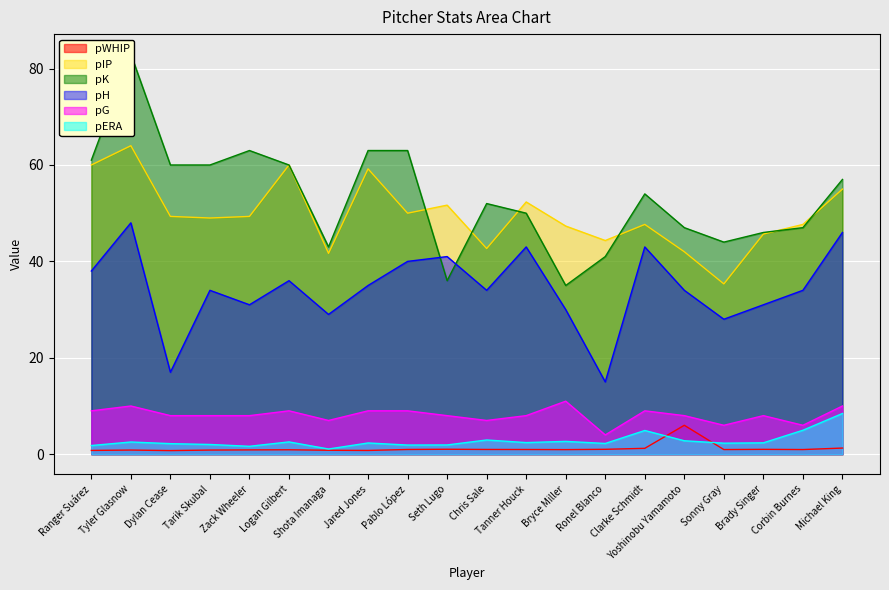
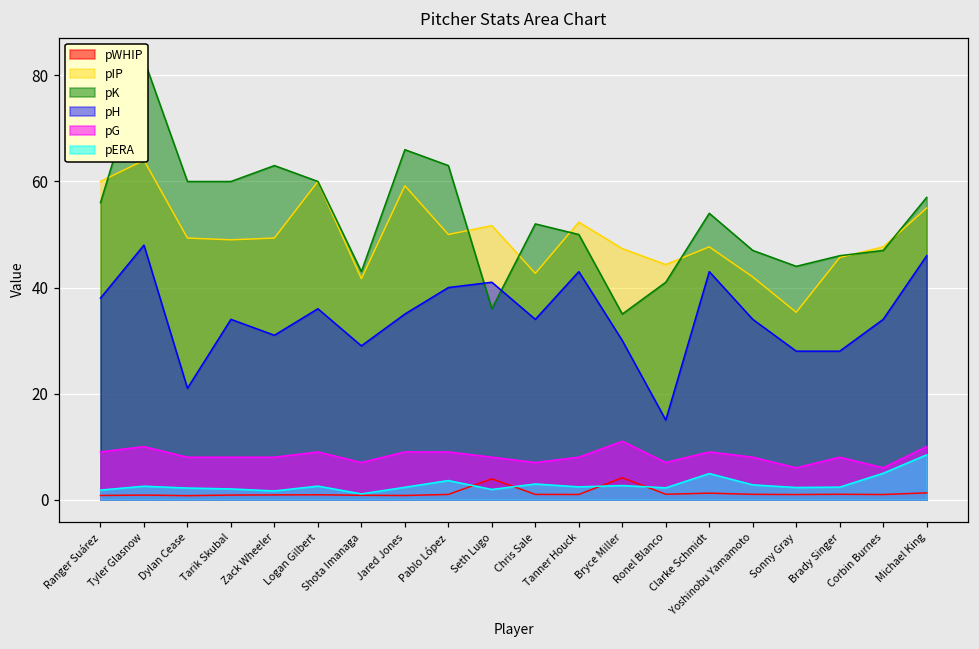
  {
    "pWHIP": {
      "Ranger Suárez": 1,
      "Tyler Glasnow": 1,
      "Dylan Cease": 1,
      "Tarik Skubal": 1,
      "Zack Wheeler": 1,
      "Logan Gilbert": 1,
      "Jared Jones": 1,
      "Pablo López": 1,
-     "Seth Lugo": 1,
+     "Seth Lugo": 4,
      "Chris Sale": 1,
      "Tanner Houck": 1,
-     "Bryce Miller": 1,
+     "Bryce Miller": 4,
      "Ronel Blanco": 1,
      "Clarke Schmidt": 1,
-     "Yoshinobu Yamamoto": 6,
+     "Yoshinobu Yamamoto": 1,
      "Sonny Gray": 1,
      "Brady Singer": 1,
      "Corbin Burnes": 1,
      "Michael King": 1
    },
    "pIP": {
      "Ranger Suárez": 60,
      "Tyler Glasnow": 64,
      "Dylan Cease": 49,
      "Tarik Skubal": 49,
      "Zack Wheeler": 49,
      "Shota Imanaga": 42,
      "Jared Jones": 59,
      "Pablo López": 50,
      "Seth Lugo": 52,
      "Chris Sale": 43,
      "Tanner Houck": 52,
      "Bryce Miller": 47,
      "Ronel Blanco": 44,
      "Clarke Schmidt": 48,
      "Yoshinobu Yamamoto": 42,
      "Sonny Gray": 35,
      "Corbin Burnes": 48,
      "Michael King": 55
    },
    "pK": {
-     "Ranger Suárez": 61,
+     "Ranger Suárez": 56,
      "Dylan Cease": 60,
      "Tarik Skubal": 60,
      "Zack Wheeler": 63,
      "Shota Imanaga": 43,
-     "Jared Jones": 63,
+     "Jared Jones": 66,
      "Pablo López": 63,
      "Seth Lugo": 36,
      "Chris Sale": 52,
      "Tanner Houck": 50,
      "Bryce Miller": 35,
      "Ronel Blanco": 41,
      "Clarke Schmidt": 54,
      "Yoshinobu Yamamoto": 47,
      "Sonny Gray": 44,
      "Corbin Burnes": 47,
      "Michael King": 57
    },
    "pH": {
      "Ranger Suárez": 38,
      "Tyler Glasnow": 48,
-     "Dylan Cease": 17,
+     "Dylan Cease": 21,
      "Tarik Skubal": 34,
      "Zack Wheeler": 31,
      "Logan Gilbert": 36,
      "Shota Imanaga": 29,
      "Jared Jones": 35,
      "Pablo López": 40,
      "Seth Lugo": 41,
      "Chris Sale": 34,
      "Tanner Houck": 43,
      "Bryce Miller": 30,
      "Ronel Blanco": 15,
      "Clarke Schmidt": 43,
      "Yoshinobu Yamamoto": 34,
      "Sonny Gray": 28,
-     "Brady Singer": 31,
+     "Brady Singer": 28,
      "Corbin Burnes": 34,
      "Michael King": 46
    },
    "pG": {
      "Ranger Suárez": 9,
      "Tyler Glasnow": 10,
      "Dylan Cease": 8,
      "Tarik Skubal": 8,
      "Zack Wheeler": 8,
      "Logan Gilbert": 9,
      "Shota Imanaga": 7,
      "Jared Jones": 9,
      "Pablo López": 9,
      "Seth Lugo": 8,
      "Chris Sale": 7,
      "Tanner Houck": 8,
      "Bryce Miller": 11,
-     "Ronel Blanco": 4,
+     "Ronel Blanco": 7,
      "Clarke Schmidt": 9,
      "Yoshinobu Yamamoto": 8,
      "Sonny Gray": 6,
      "Brady Singer": 8,
      "Corbin Burnes": 6,
      "Michael King": 10
    },
    "pERA": {
      "Ranger Suárez": 2,
      "Tyler Glasnow": 3,
      "Dylan Cease": 2,
      "Tarik Skubal": 2,
      "Zack Wheeler": 2,
      "Logan Gilbert": 3,
      "Jared Jones": 2,
-     "Pablo López": 2,
+     "Pablo López": 4,
      "Seth Lugo": 2,
      "Chris Sale": 3,
      "Tanner Houck": 2,
      "Bryce Miller": 3,
      "Ronel Blanco": 2,
      "Clarke Schmidt": 5,
      "Yoshinobu Yamamoto": 3,
      "Sonny Gray": 2,
      "Brady Singer": 2,
      "Corbin Burnes": 5,
      "Michael King": 8
    }
  }
